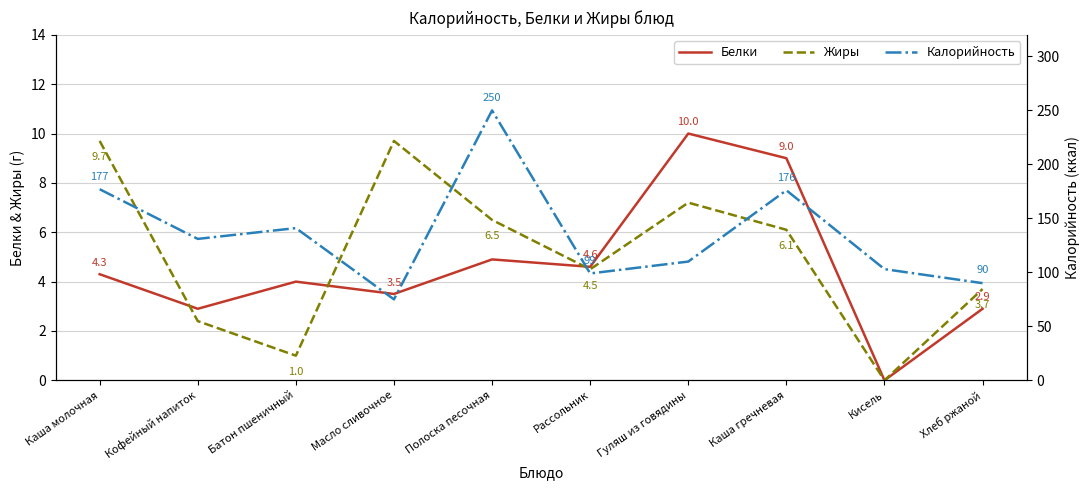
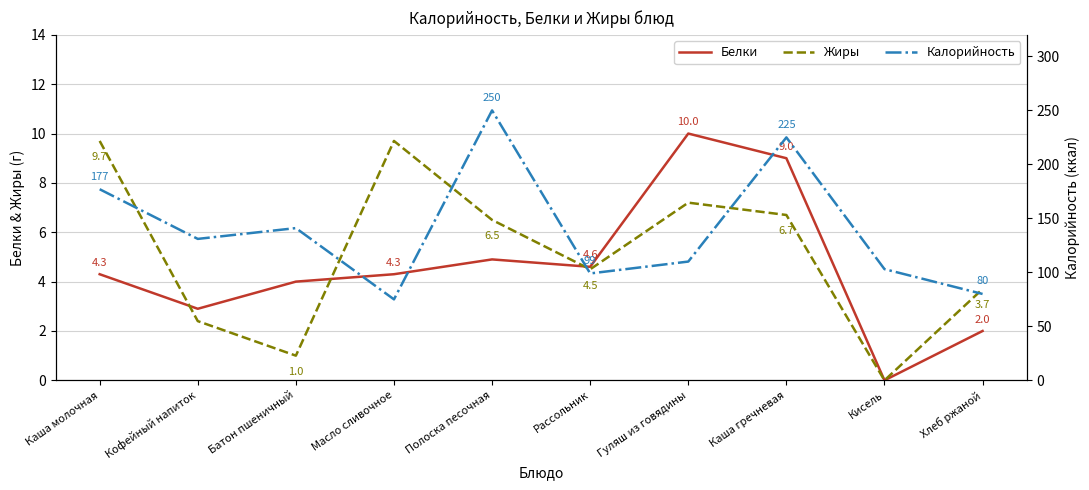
  {
    "Белки": {
      "Каша молочная": 4.3,
-     "Масло сливочное": 3.5,
+     "Масло сливочное": 4.3,
      "Гуляш из говядины": 10.0,
      "Каша гречневая": 9.0,
-     "Хлеб ржаной": 2.9
+     "Хлеб ржаной": 2.0
    },
    "Жиры": {
      "Каша молочная": 9.7,
      "Батон пшеничный": 1.0,
      "Полоска песочная": 6.5,
-     "Каша гречневая": 6.1
+     "Каша гречневая": 6.7
    },
    "Калорийность": {
      "Каша молочная": 177,
      "Полоска песочная": 250,
-     "Каша гречневая": 176,
-     "Хлеб ржаной": 90
+     "Каша гречневая": 225,
+     "Хлеб ржаной": 80
    }
  }
